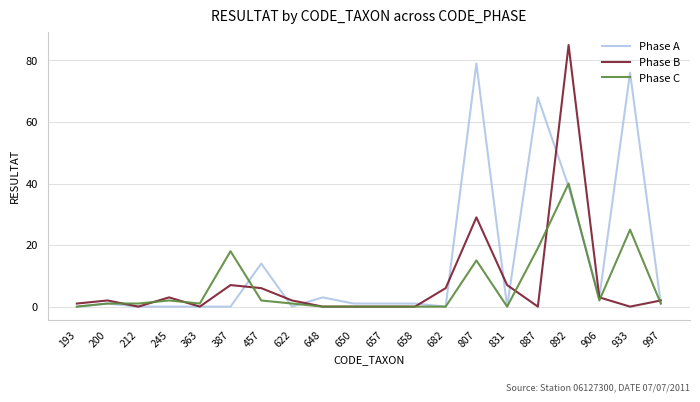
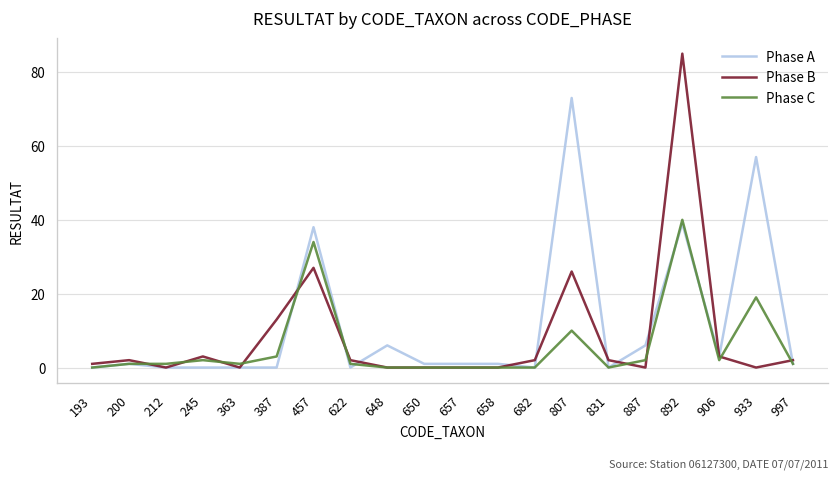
  {
    "Phase A": {
      "245": 0,
      "387": 0,
-     "457": 14,
+     "457": 38,
      "622": 0,
-     "648": 3,
+     "648": 6,
      "650": 1,
      "657": 1,
      "658": 1,
-     "807": 79,
-     "887": 68,
+     "807": 73,
+     "887": 6,
      "892": 39,
-     "933": 76
+     "933": 57
    },
    "Phase B": {
      "193": 1,
      "200": 2,
      "245": 3,
-     "387": 7,
-     "457": 6,
+     "387": 13,
+     "457": 27,
      "622": 2,
-     "682": 6,
-     "807": 29,
-     "831": 7,
+     "682": 2,
+     "807": 26,
+     "831": 2,
      "887": 0,
      "892": 85,
      "933": 0,
      "997": 2
    },
    "Phase C": {
      "212": 1,
      "245": 2,
      "363": 1,
-     "387": 18,
-     "457": 2,
+     "387": 3,
+     "457": 34,
      "622": 1,
-     "807": 15,
-     "887": 19,
+     "807": 10,
+     "887": 2,
      "892": 40,
      "906": 2,
-     "933": 25
+     "933": 19
    }
  }
